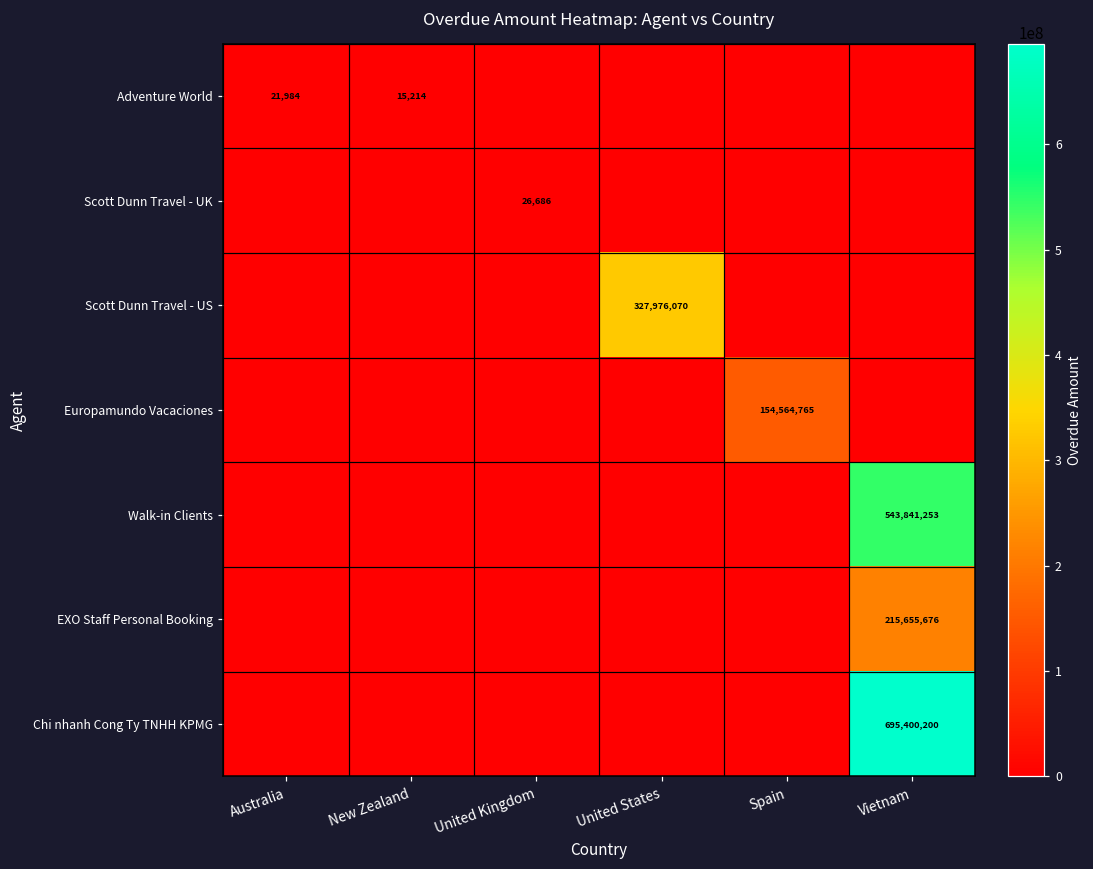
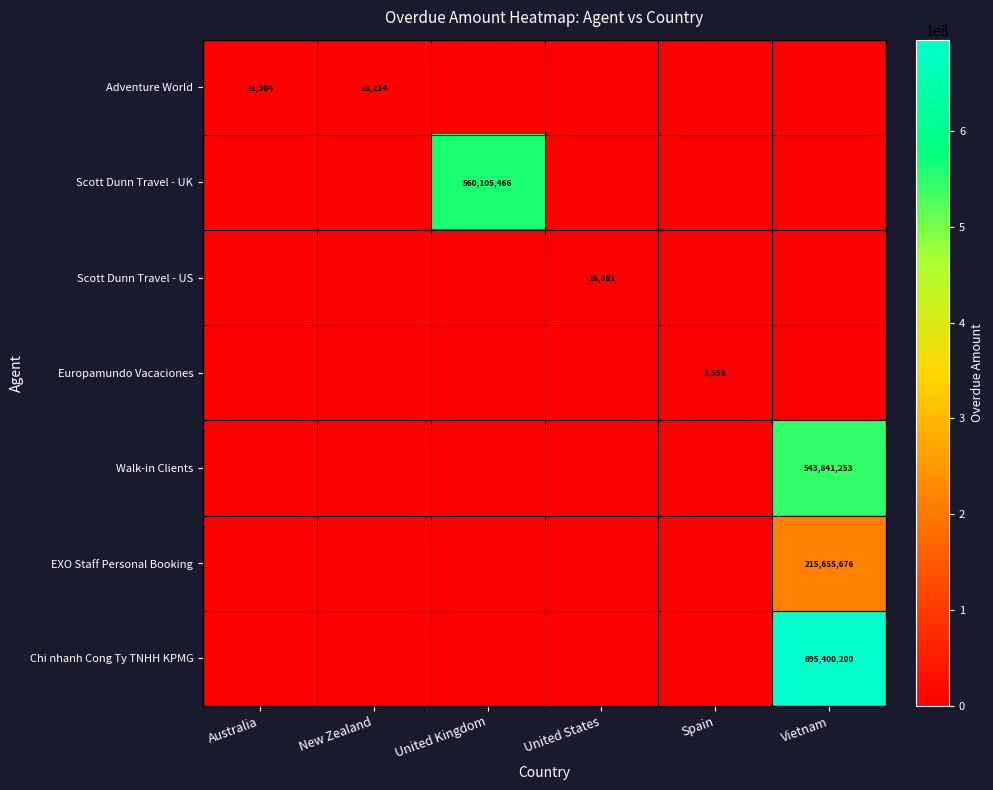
  {
    "Adventure World": {
      "Australia": "21,984",
      "New Zealand": "15,214"
    },
    "Scott Dunn Travel - UK": {
-     "United Kingdom": "26,686"
+     "United Kingdom": "560,105,466"
    },
    "Scott Dunn Travel - US": {
-     "United States": "327,976,070"
+     "United States": "16,081"
    },
    "Europamundo Vacaciones": {
-     "Spain": "154,564,765"
+     "Spain": "3,356"
    },
    "Walk-in Clients": {
      "Vietnam": "543,841,253"
    },
    "EXO Staff Personal Booking": {
      "Vietnam": "215,655,676"
    },
    "Chi nhanh Cong Ty TNHH KPMG": {
      "Vietnam": "695,400,200"
    }
  }
